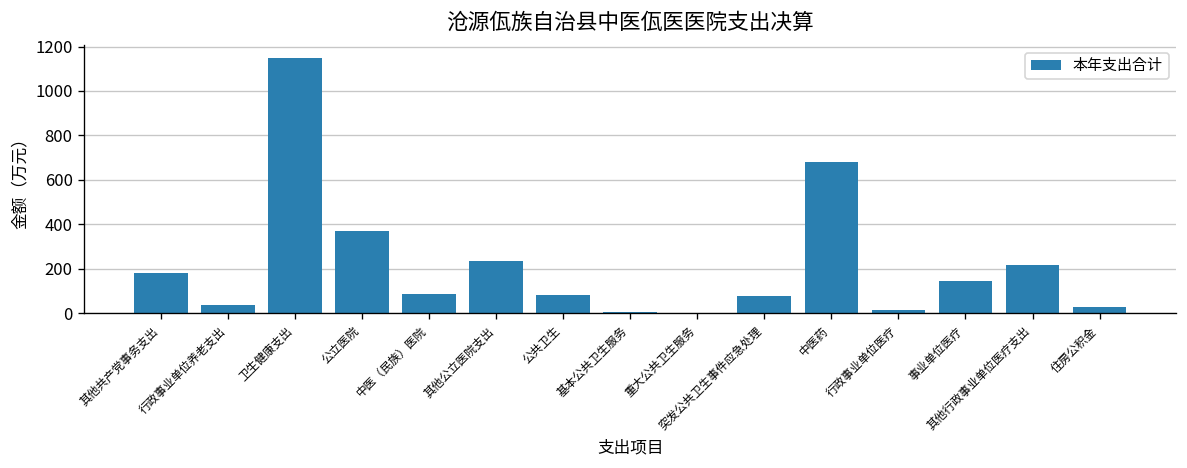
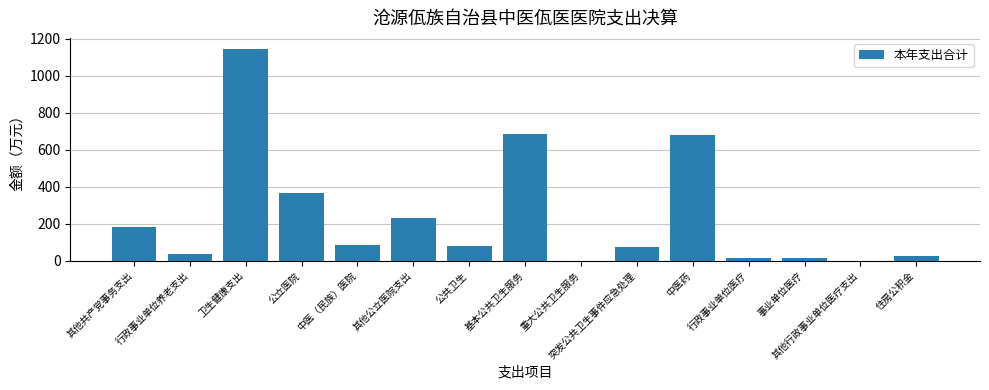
  {
    "其他共产党事务支出": 180,
    "行政事业单位养老支出": 40,
    "卫生健康支出": 1150,
    "公立医院": 370,
    "中医（民族）医院": 90,
    "其他公立医院支出": 230,
    "公共卫生": 80,
-   "基本公共卫生服务": 0,
+   "基本公共卫生服务": 680,
    "突发公共卫生事件应急处理": 80,
    "中医药": 680,
    "行政事业单位医疗": 20,
-   "事业单位医疗": 150,
-   "其他行政事业单位医疗支出": 210,
+   "事业单位医疗": 10,
+   "其他行政事业单位医疗支出": 0,
    "住房公积金": 30
  }
